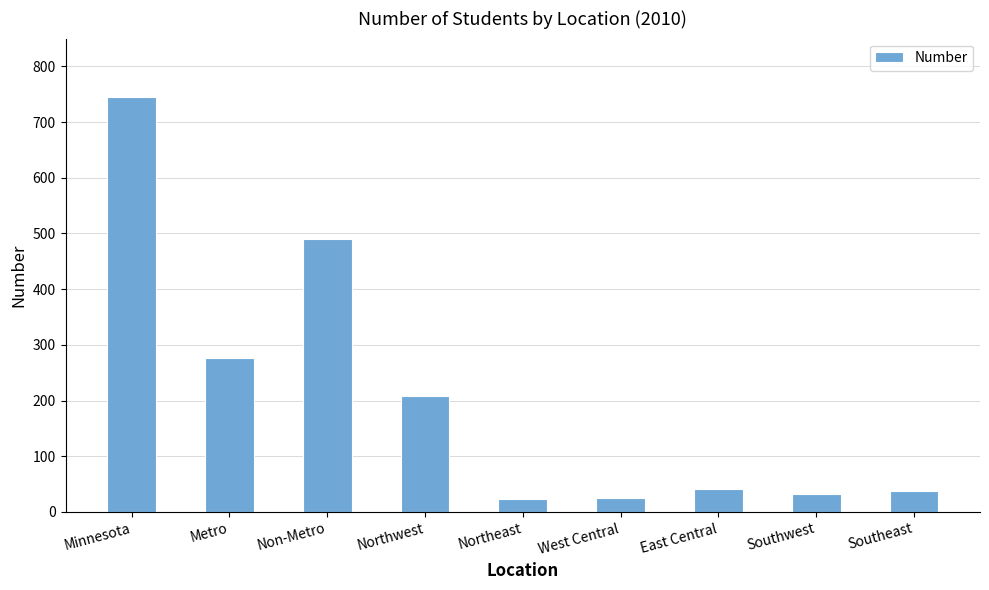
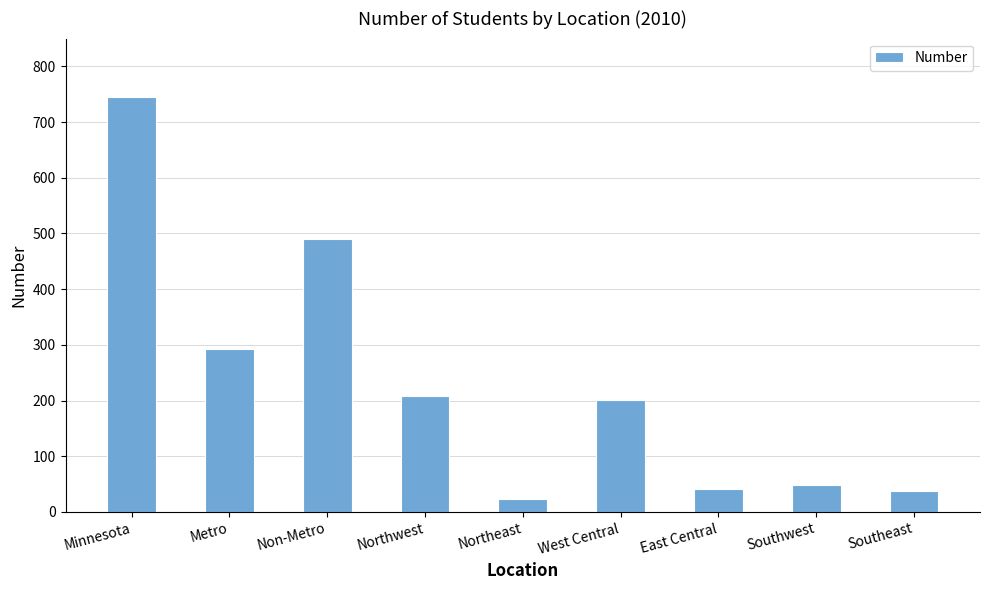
  {
    "Minnesota": 750,
-   "Metro": 280,
+   "Metro": 290,
    "Non-Metro": 490,
    "Northwest": 210,
    "Northeast": 20,
-   "West Central": 30,
+   "West Central": 200,
    "East Central": 40,
-   "Southwest": 30,
+   "Southwest": 50,
    "Southeast": 40
  }
